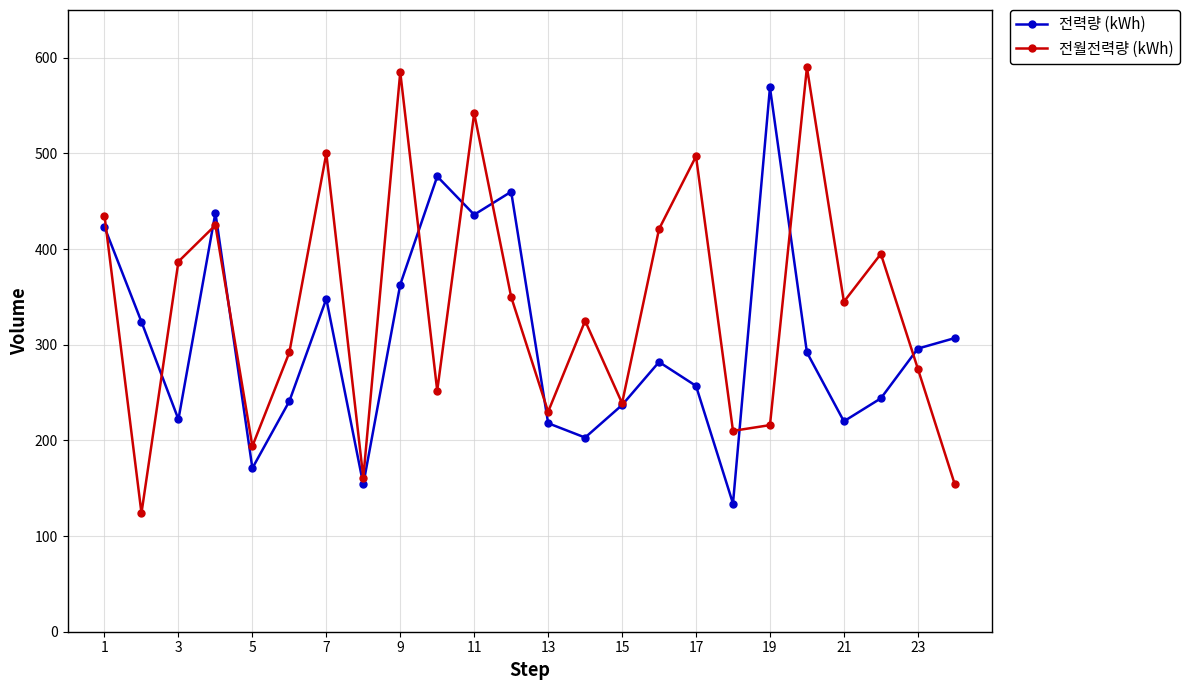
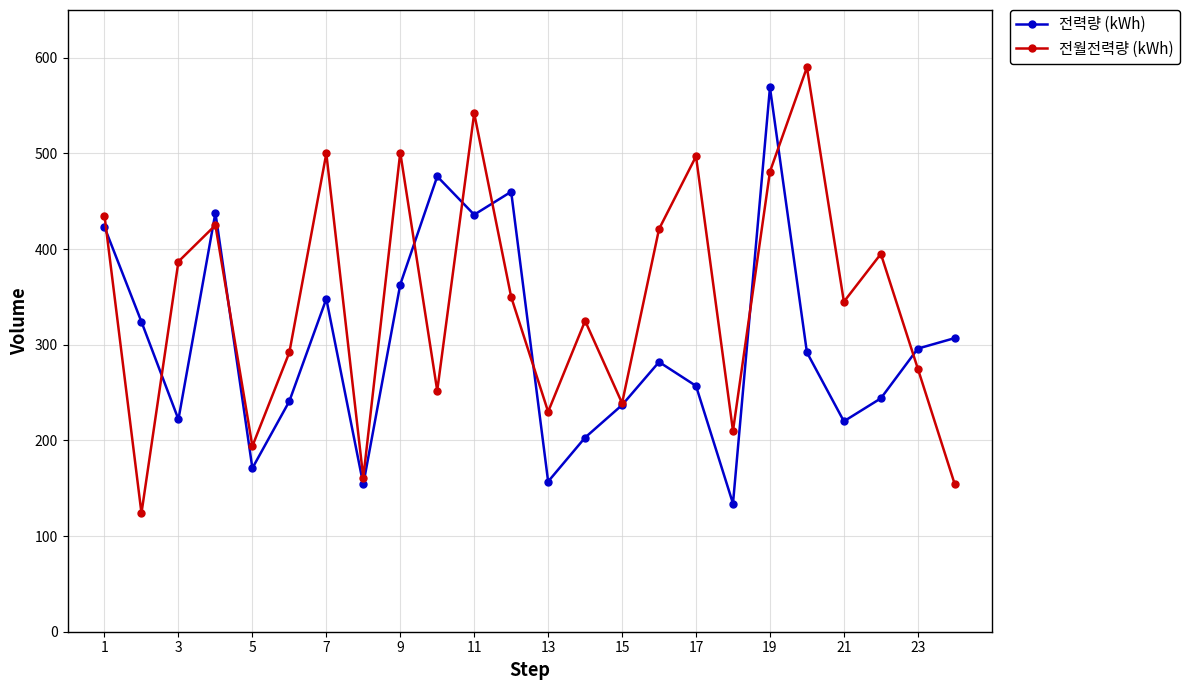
  {
    "전력량 (kWh)": {
      "1": 420,
      "3": 220,
      "5": 170,
      "7": 350,
      "9": 360,
      "11": 440,
-     "13": 220,
+     "13": 160,
      "17": 260,
      "19": 570,
      "21": 220,
      "23": 300
    },
    "전월전력량 (kWh)": {
      "1": 440,
      "3": 390,
      "5": 190,
      "7": 500,
-     "9": 590,
+     "9": 500,
      "11": 540,
      "13": 230,
      "17": 500,
-     "19": 220,
+     "19": 480,
      "21": 350,
      "23": 280
    }
  }
